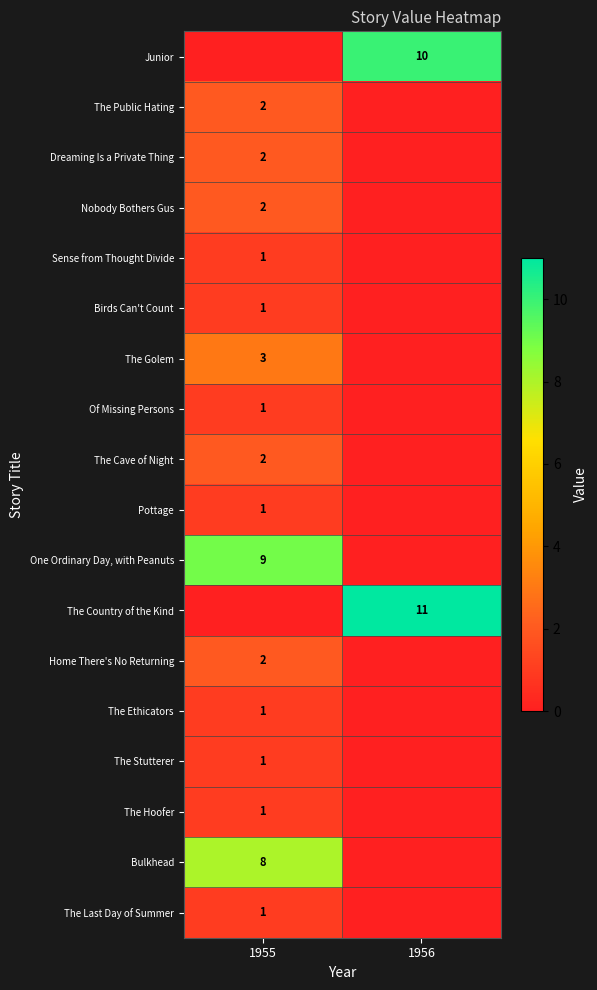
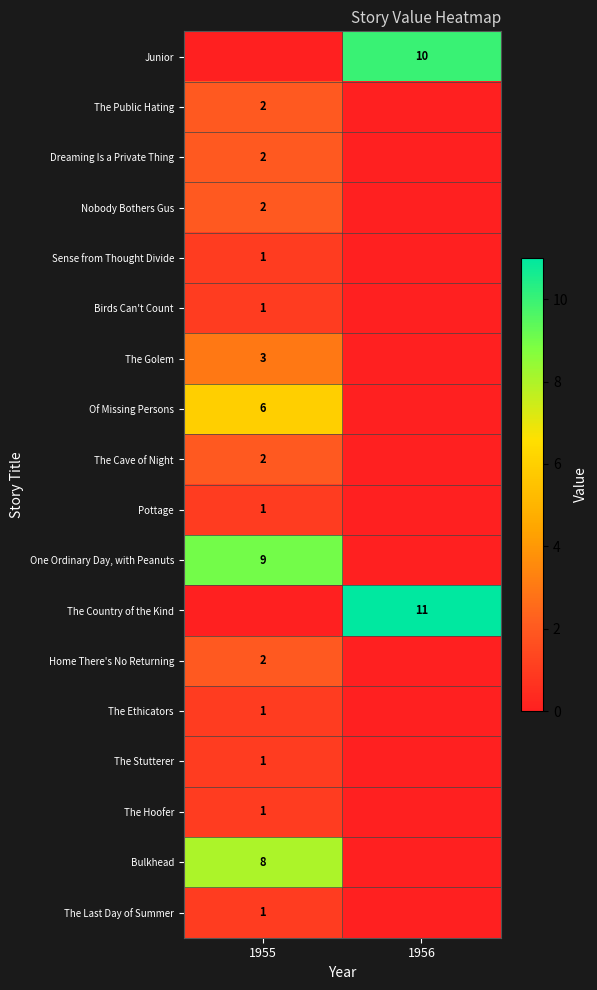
  {
    "Junior": {
      "1956": 10
    },
    "The Public Hating": {
      "1955": 2
    },
    "Dreaming Is a Private Thing": {
      "1955": 2
    },
    "Nobody Bothers Gus": {
      "1955": 2
    },
    "Sense from Thought Divide": {
      "1955": 1
    },
    "Birds Can't Count": {
      "1955": 1
    },
    "The Golem": {
      "1955": 3
    },
    "Of Missing Persons": {
-     "1955": 1
+     "1955": 6
    },
    "The Cave of Night": {
      "1955": 2
    },
    "Pottage": {
      "1955": 1
    },
    "One Ordinary Day, with Peanuts": {
      "1955": 9
    },
    "The Country of the Kind": {
      "1956": 11
    },
    "Home There's No Returning": {
      "1955": 2
    },
    "The Ethicators": {
      "1955": 1
    },
    "The Stutterer": {
      "1955": 1
    },
    "The Hoofer": {
      "1955": 1
    },
    "Bulkhead": {
      "1955": 8
    },
    "The Last Day of Summer": {
      "1955": 1
    }
  }
